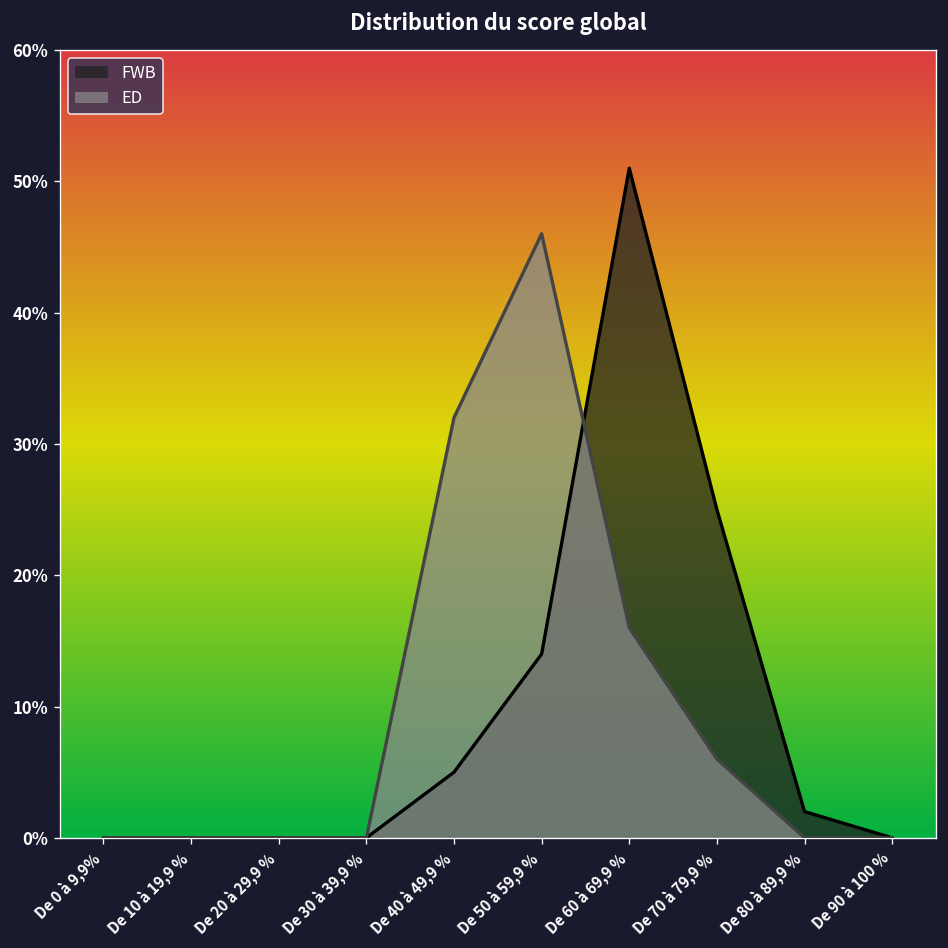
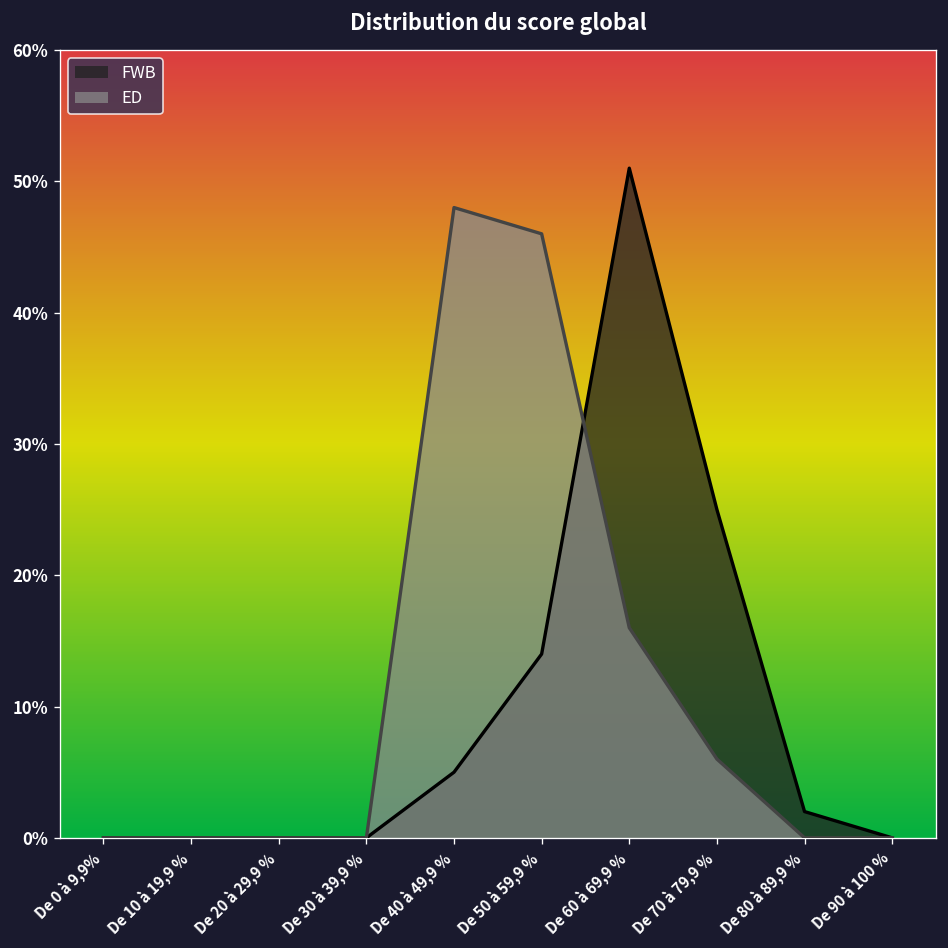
  {
    "FWB": {
      "De 40 à 49,9 %": "5.0%",
      "De 50 à 59,9 %": "14.0%",
      "De 60 à 69,9 %": "51.0%",
      "De 70 à 79,9 %": "25.0%",
      "De 80 à 89,9 %": "2.0%"
    },
    "ED": {
-     "De 40 à 49,9 %": "32.0%",
+     "De 40 à 49,9 %": "48.0%",
      "De 50 à 59,9 %": "46.0%",
      "De 60 à 69,9 %": "16.0%",
      "De 70 à 79,9 %": "6.0%",
      "De 80 à 89,9 %": "0.0%"
    }
  }
